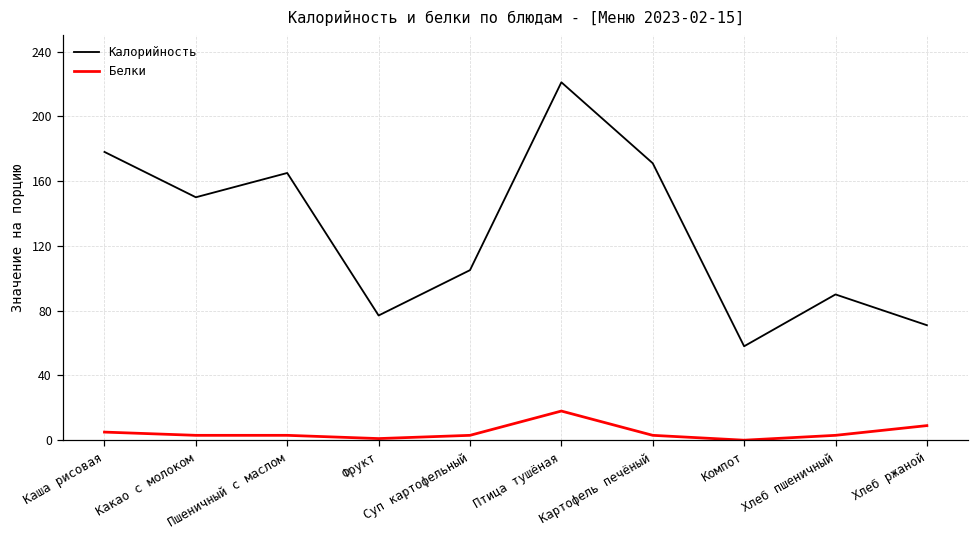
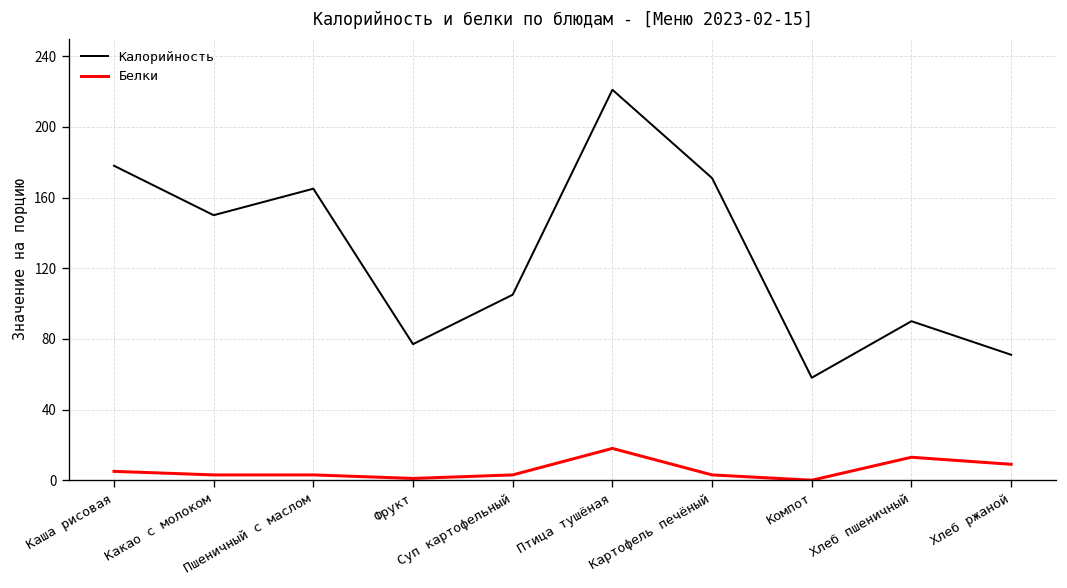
  {
    "Калорийность": {
      "Каша рисовая": 178,
      "Какао с молоком": 150,
      "Пшеничный с маслом": 165,
      "Фрукт": 77,
      "Суп картофельный": 105,
      "Птица тушёная": 221,
      "Картофель печёный": 171,
      "Компот": 58,
      "Хлеб пшеничный": 90,
      "Хлеб ржаной": 71
    },
    "Белки": {
      "Каша рисовая": 5,
      "Какао с молоком": 3,
      "Пшеничный с маслом": 3,
      "Фрукт": 1,
      "Суп картофельный": 3,
      "Птица тушёная": 18,
      "Картофель печёный": 3,
      "Компот": 0,
-     "Хлеб пшеничный": 3,
+     "Хлеб пшеничный": 13,
      "Хлеб ржаной": 9
    }
  }
